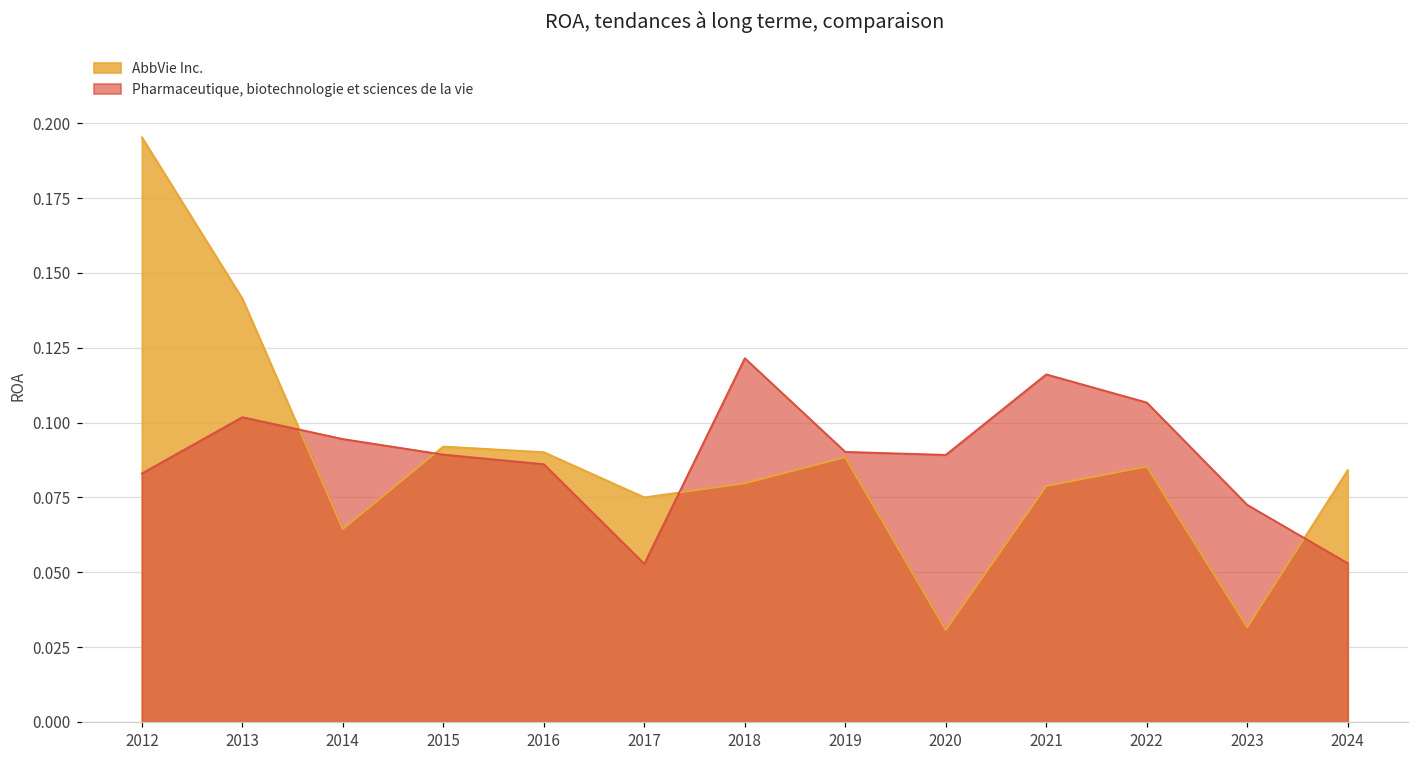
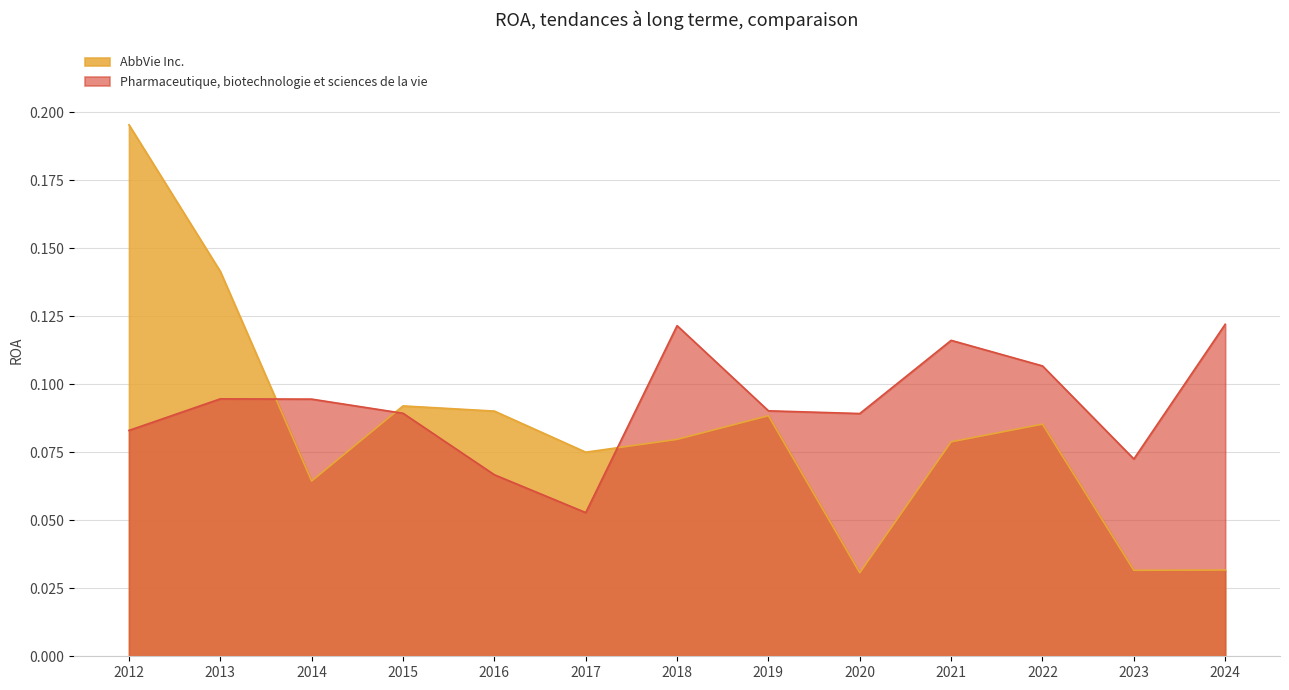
  {
    "AbbVie Inc.": {
      "2012": 0.195,
      "2013": 0.141,
      "2014": 0.064,
      "2015": 0.092,
      "2016": 0.090,
      "2017": 0.075,
      "2018": 0.080,
      "2019": 0.088,
      "2020": 0.031,
      "2021": 0.079,
      "2022": 0.085,
      "2023": 0.032,
-     "2024": 0.084
+     "2024": 0.032
    },
    "Pharmaceutique, biotechnologie et sciences de la vie": {
      "2012": 0.083,
-     "2013": 0.102,
+     "2013": 0.095,
      "2014": 0.095,
      "2015": 0.089,
-     "2016": 0.086,
+     "2016": 0.067,
      "2017": 0.053,
      "2018": 0.122,
      "2019": 0.090,
      "2020": 0.089,
      "2021": 0.116,
      "2022": 0.107,
      "2023": 0.073,
-     "2024": 0.053
+     "2024": 0.122
    }
  }
